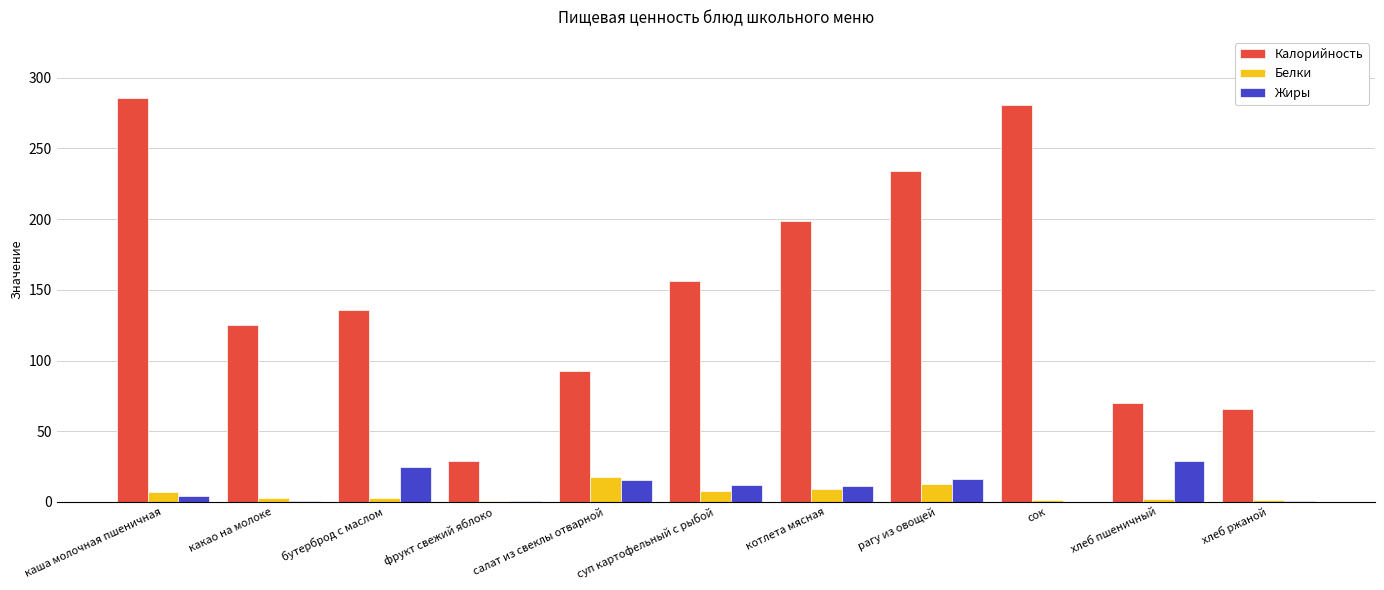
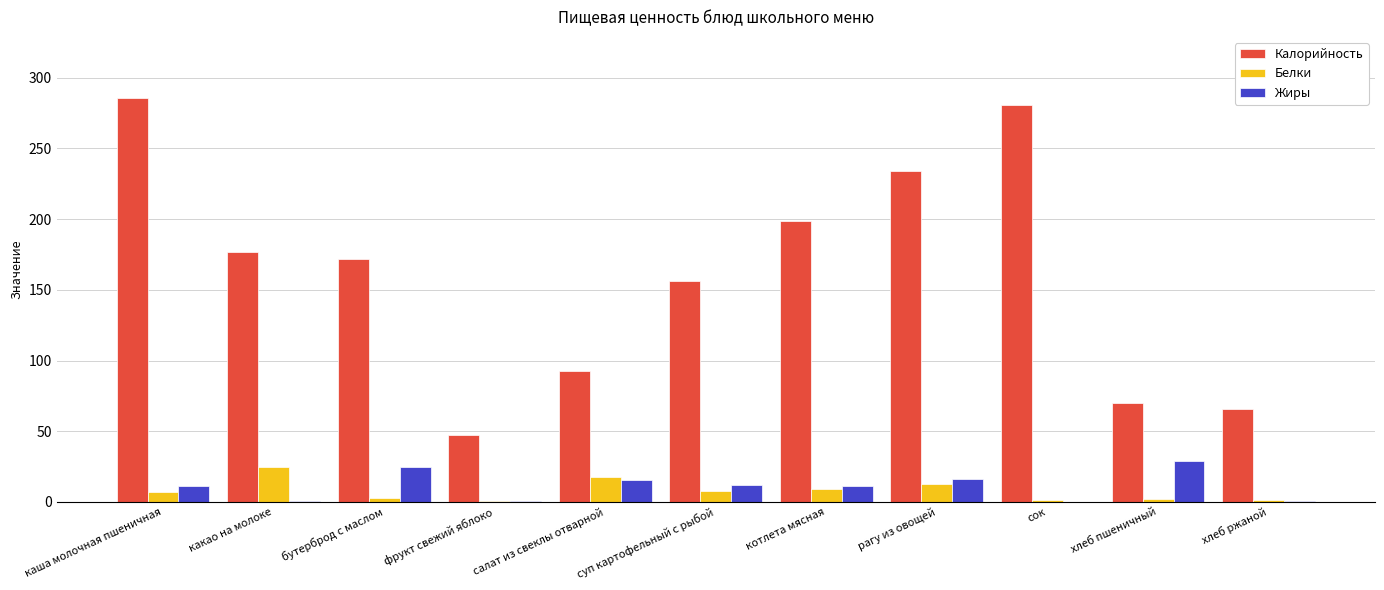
  {
    "Калорийность": {
      "каша молочная пшеничная": 286,
-     "какао на молоке": 125,
-     "бутерброд с маслом": 136,
-     "фрукт свежий яблоко": 29,
+     "какао на молоке": 177,
+     "бутерброд с маслом": 172,
+     "фрукт свежий яблоко": 47,
      "салат из свеклы отварной": 93,
      "суп картофельный с рыбой": 156,
      "котлета мясная": 199,
      "рагу из овощей": 234,
      "сок": 281,
      "хлеб пшеничный": 70,
      "хлеб ржаной": 66
    },
    "Белки": {
      "каша молочная пшеничная": 7,
-     "какао на молоке": 3,
+     "какао на молоке": 25,
      "бутерброд с маслом": 3,
      "салат из свеклы отварной": 18,
      "суп картофельный с рыбой": 7,
      "котлета мясная": 9,
      "рагу из овощей": 13,
      "хлеб пшеничный": 2
    },
    "Жиры": {
-     "каша молочная пшеничная": 4,
+     "каша молочная пшеничная": 11,
      "бутерброд с маслом": 24,
      "салат из свеклы отварной": 15,
      "суп картофельный с рыбой": 12,
      "котлета мясная": 11,
      "рагу из овощей": 16,
      "сок": 0,
      "хлеб пшеничный": 29
    }
  }
